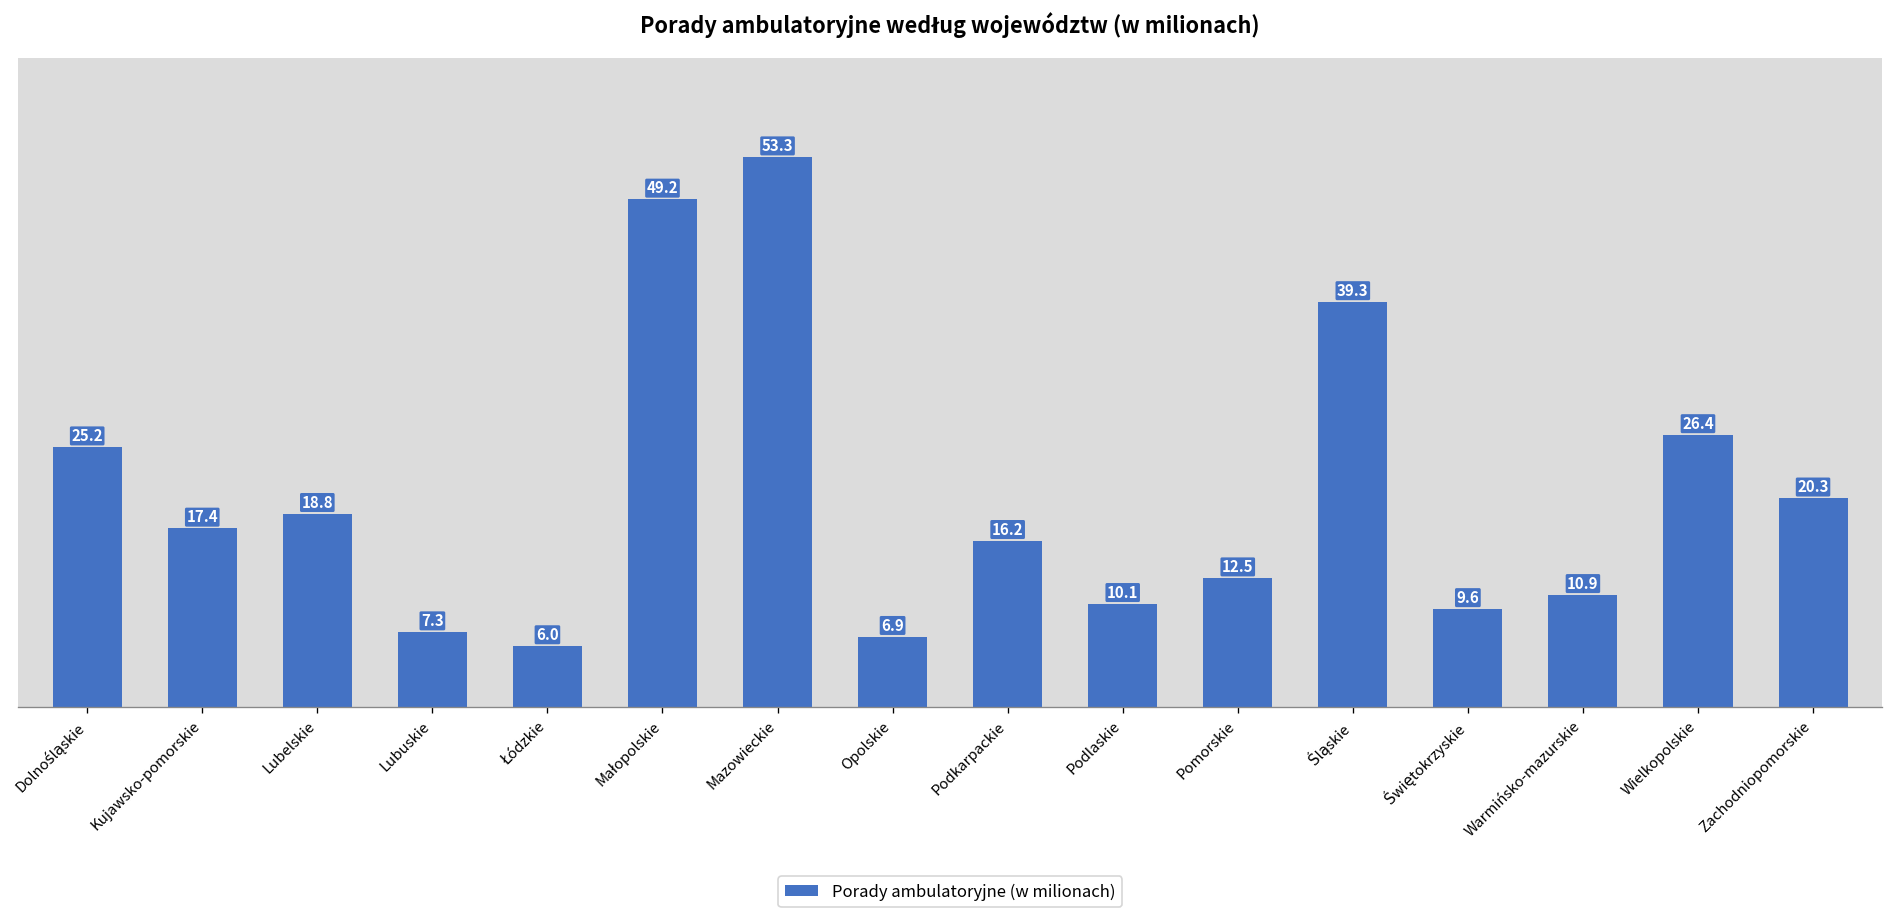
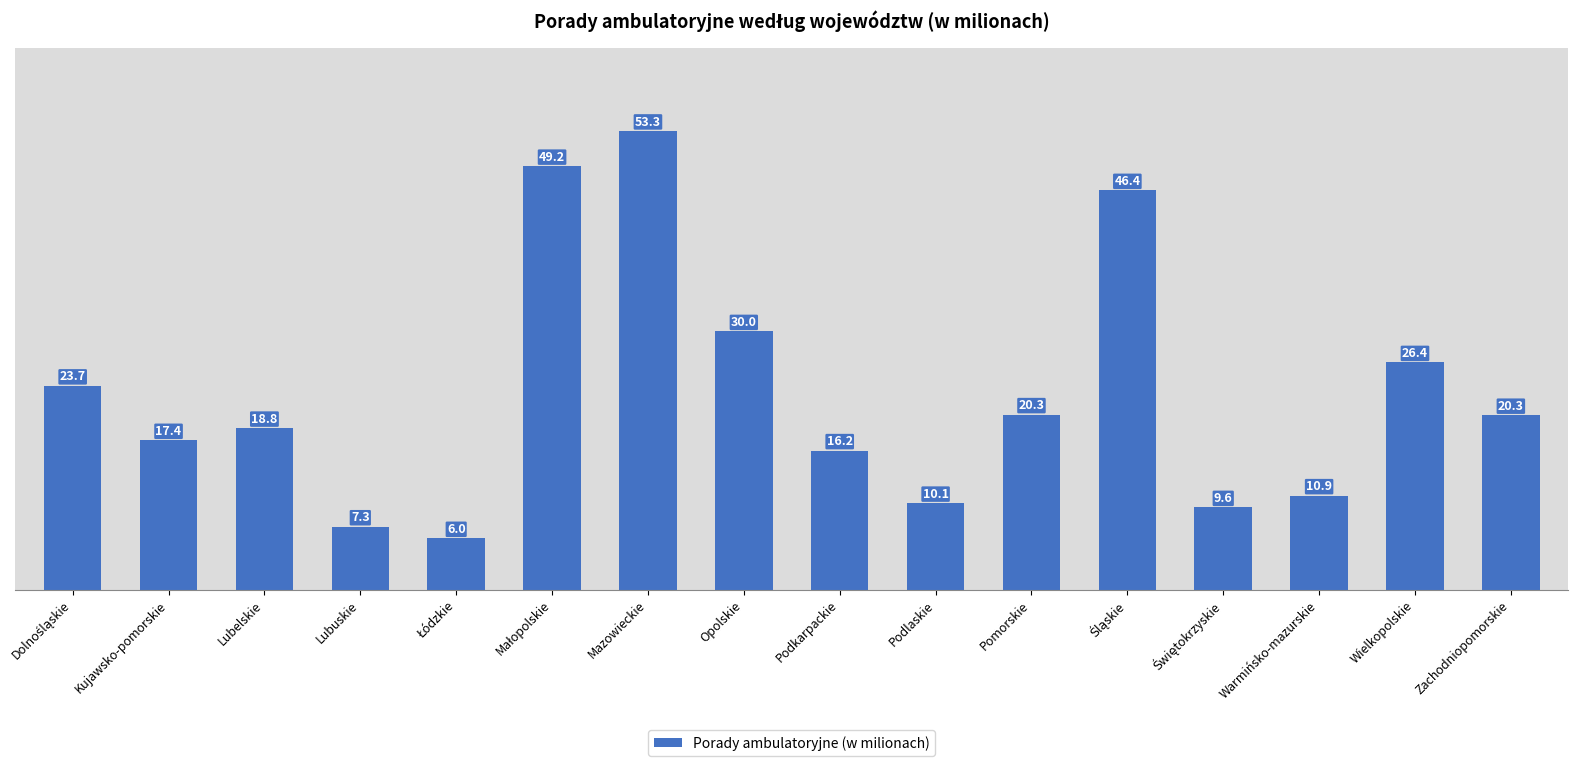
  {
-   "Dolnośląskie": 25.2,
-   "Opolskie": 6.9,
-   "Pomorskie": 12.5,
-   "Śląskie": 39.3
+   "Dolnośląskie": 23.7,
+   "Opolskie": 30.0,
+   "Pomorskie": 20.3,
+   "Śląskie": 46.4
  }
